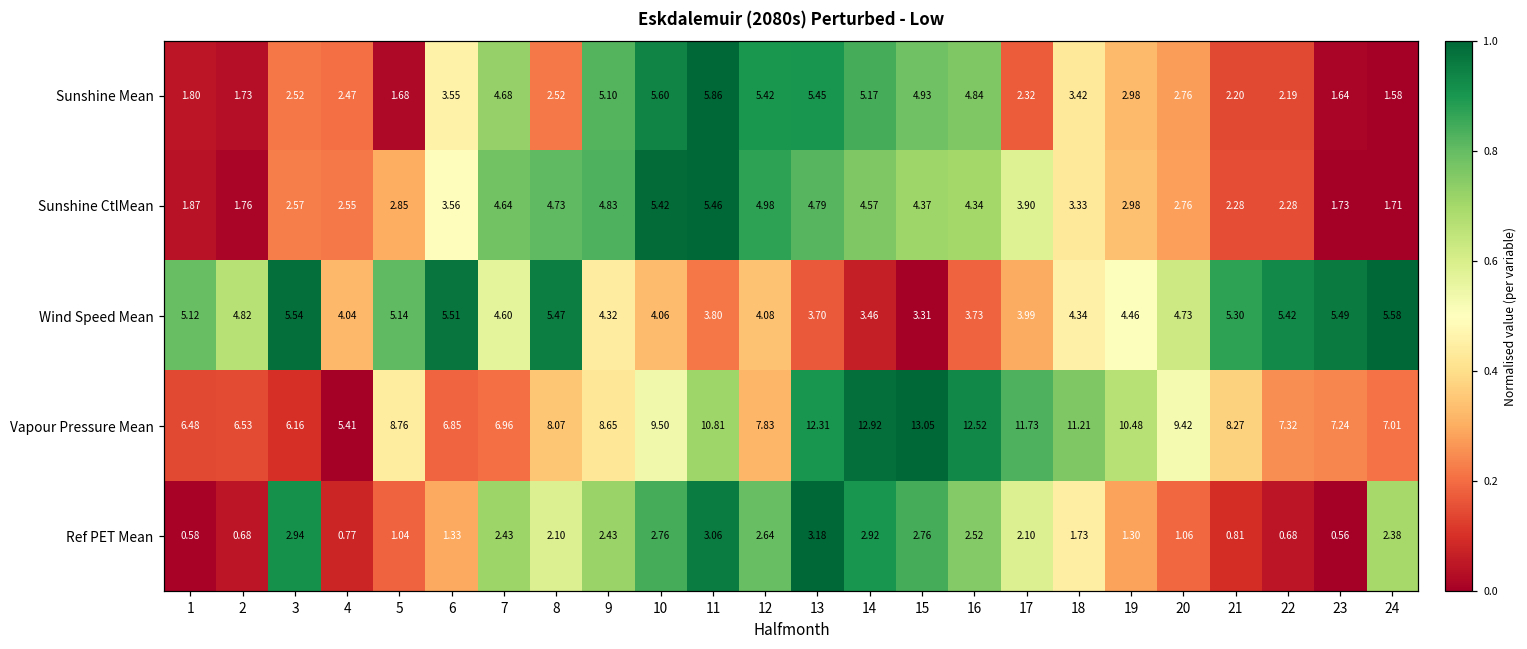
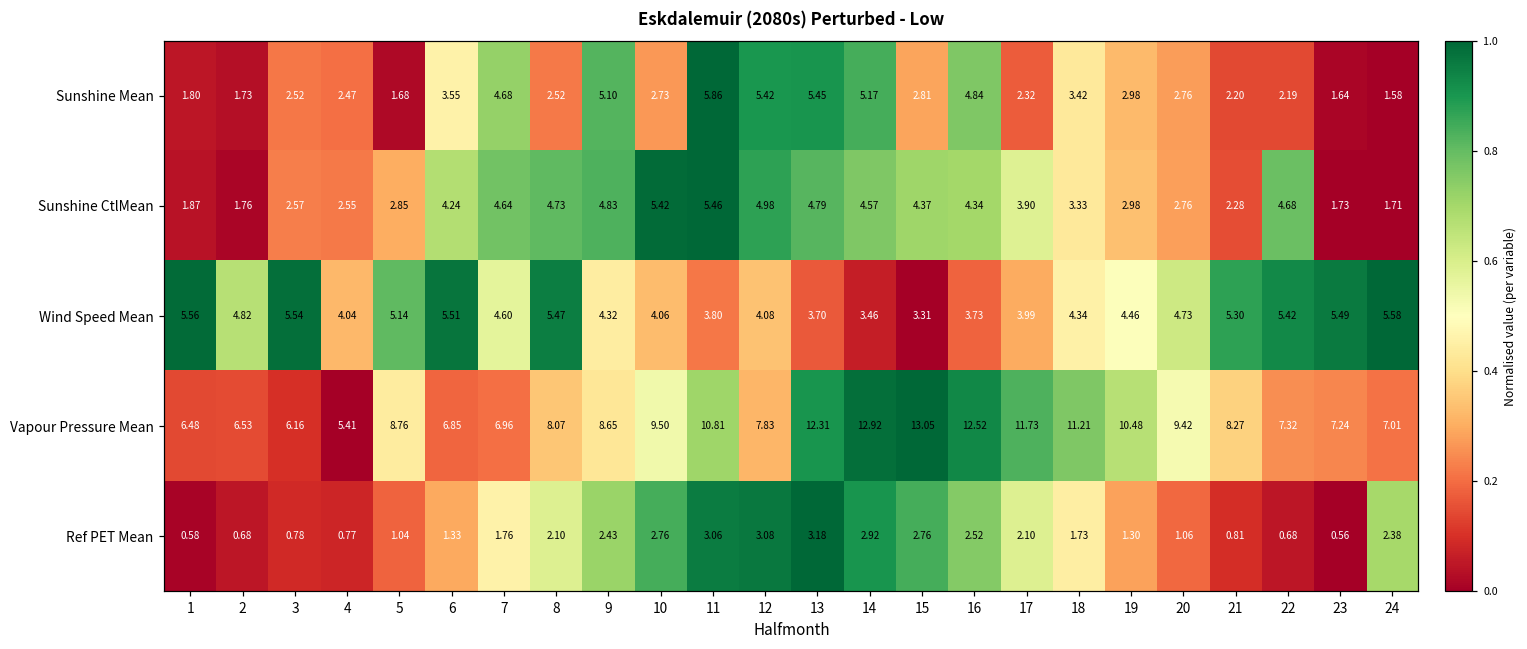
  {
    "Sunshine Mean": {
      "1": 1.80,
      "2": 1.73,
      "3": 2.52,
      "4": 2.47,
      "5": 1.68,
      "6": 3.55,
      "7": 4.68,
      "8": 2.52,
      "9": 5.10,
-     "10": 5.60,
+     "10": 2.73,
      "11": 5.86,
      "12": 5.42,
      "13": 5.45,
      "14": 5.17,
-     "15": 4.93,
+     "15": 2.81,
      "16": 4.84,
      "17": 2.32,
      "18": 3.42,
      "19": 2.98,
      "20": 2.76,
      "21": 2.20,
      "22": 2.19,
      "23": 1.64,
      "24": 1.58
    },
    "Sunshine CtlMean": {
      "1": 1.87,
      "2": 1.76,
      "3": 2.57,
      "4": 2.55,
      "5": 2.85,
-     "6": 3.56,
+     "6": 4.24,
      "7": 4.64,
      "8": 4.73,
      "9": 4.83,
      "10": 5.42,
      "11": 5.46,
      "12": 4.98,
      "13": 4.79,
      "14": 4.57,
      "15": 4.37,
      "16": 4.34,
      "17": 3.90,
      "18": 3.33,
      "19": 2.98,
      "20": 2.76,
      "21": 2.28,
-     "22": 2.28,
+     "22": 4.68,
      "23": 1.73,
      "24": 1.71
    },
    "Wind Speed Mean": {
-     "1": 5.12,
+     "1": 5.56,
      "2": 4.82,
      "3": 5.54,
      "4": 4.04,
      "5": 5.14,
      "6": 5.51,
      "7": 4.60,
      "8": 5.47,
      "9": 4.32,
      "10": 4.06,
      "11": 3.80,
      "12": 4.08,
      "13": 3.70,
      "14": 3.46,
      "15": 3.31,
      "16": 3.73,
      "17": 3.99,
      "18": 4.34,
      "19": 4.46,
      "20": 4.73,
      "21": 5.30,
      "22": 5.42,
      "23": 5.49,
      "24": 5.58
    },
    "Vapour Pressure Mean": {
      "1": 6.48,
      "2": 6.53,
      "3": 6.16,
      "4": 5.41,
      "5": 8.76,
      "6": 6.85,
      "7": 6.96,
      "8": 8.07,
      "9": 8.65,
      "10": 9.50,
      "11": 10.81,
      "12": 7.83,
      "13": 12.31,
      "14": 12.92,
      "15": 13.05,
      "16": 12.52,
      "17": 11.73,
      "18": 11.21,
      "19": 10.48,
      "20": 9.42,
      "21": 8.27,
      "22": 7.32,
      "23": 7.24,
      "24": 7.01
    },
    "Ref PET Mean": {
      "1": 0.58,
      "2": 0.68,
-     "3": 2.94,
+     "3": 0.78,
      "4": 0.77,
      "5": 1.04,
      "6": 1.33,
-     "7": 2.43,
+     "7": 1.76,
      "8": 2.10,
      "9": 2.43,
      "10": 2.76,
      "11": 3.06,
-     "12": 2.64,
+     "12": 3.08,
      "13": 3.18,
      "14": 2.92,
      "15": 2.76,
      "16": 2.52,
      "17": 2.10,
      "18": 1.73,
      "19": 1.30,
      "20": 1.06,
      "21": 0.81,
      "22": 0.68,
      "23": 0.56,
      "24": 2.38
    }
  }
